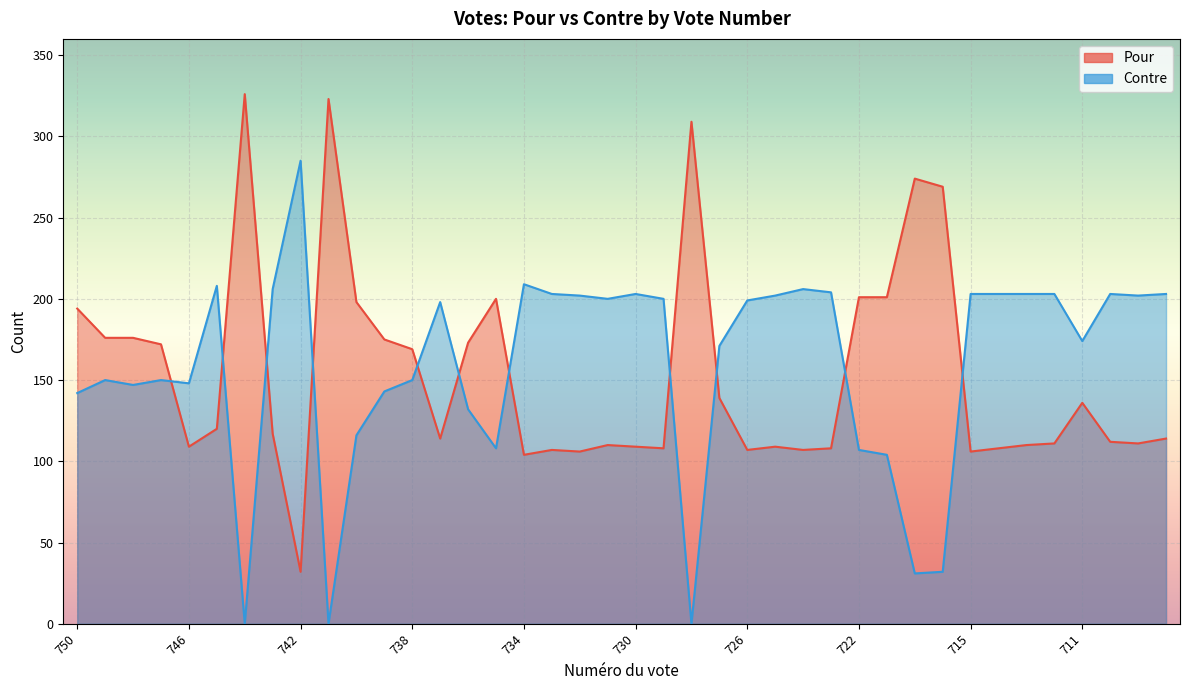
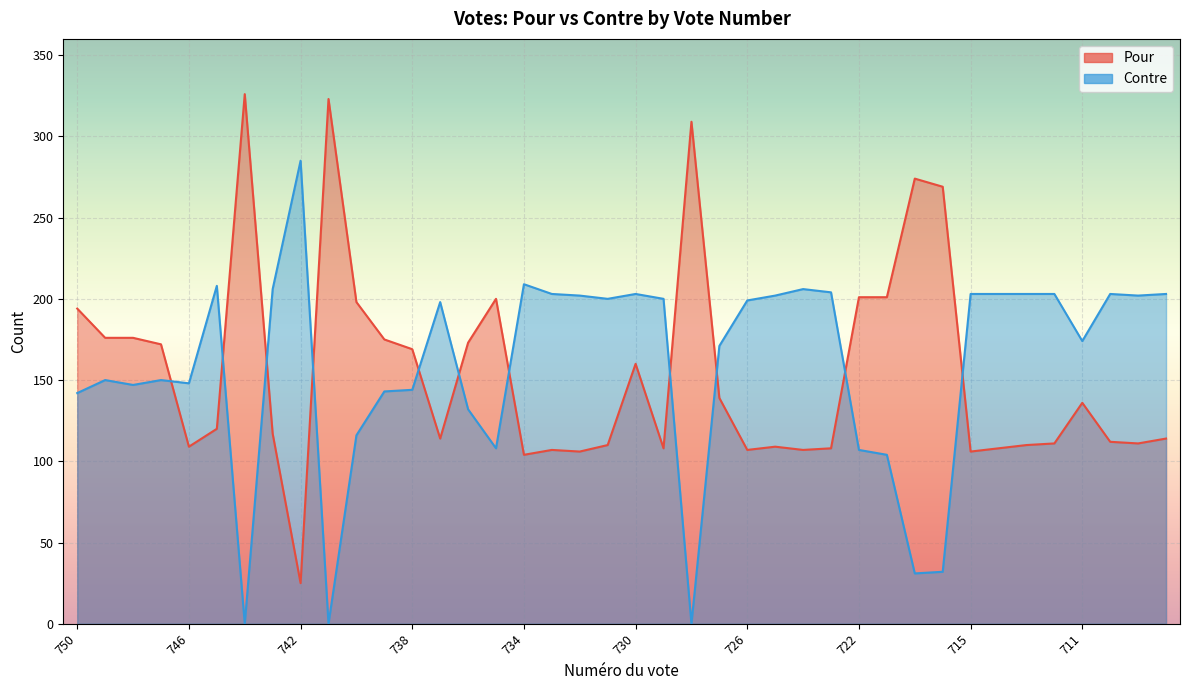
  {
    "Pour": {
      "750": 194,
      "746": 109,
-     "742": 32,
+     "742": 25,
      "738": 169,
      "734": 104,
-     "730": 109,
+     "730": 160,
      "726": 107,
      "722": 201,
      "715": 106,
      "711": 136
    },
    "Contre": {
      "750": 142,
      "746": 148,
      "742": 285,
-     "738": 150,
+     "738": 144,
      "734": 209,
      "730": 203,
      "726": 199,
      "722": 107,
      "715": 203,
      "711": 174
    }
  }
